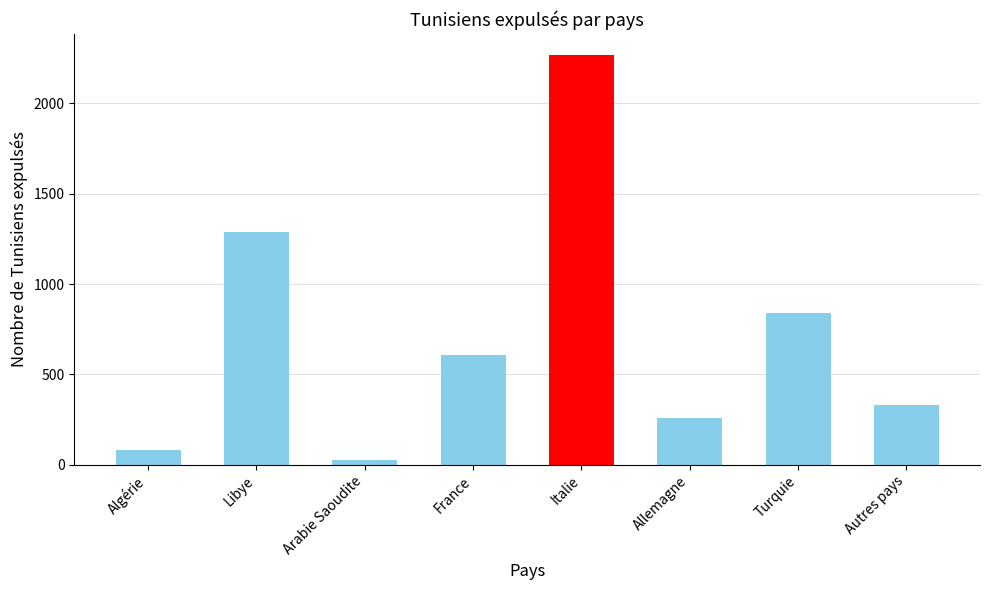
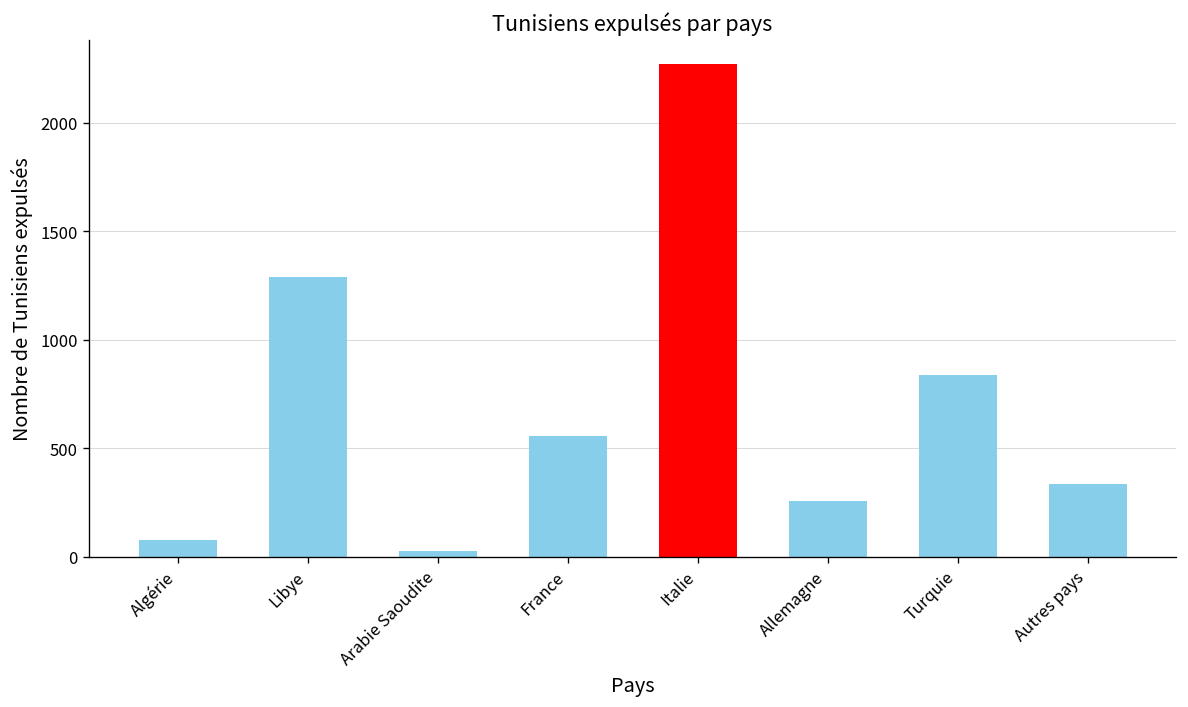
  {
    "Algérie": 80,
    "Libye": 1290,
    "Arabie Saoudite": 30,
-   "France": 610,
+   "France": 560,
    "Italie": 2270,
    "Allemagne": 260,
    "Turquie": 840,
    "Autres pays": 330
  }
